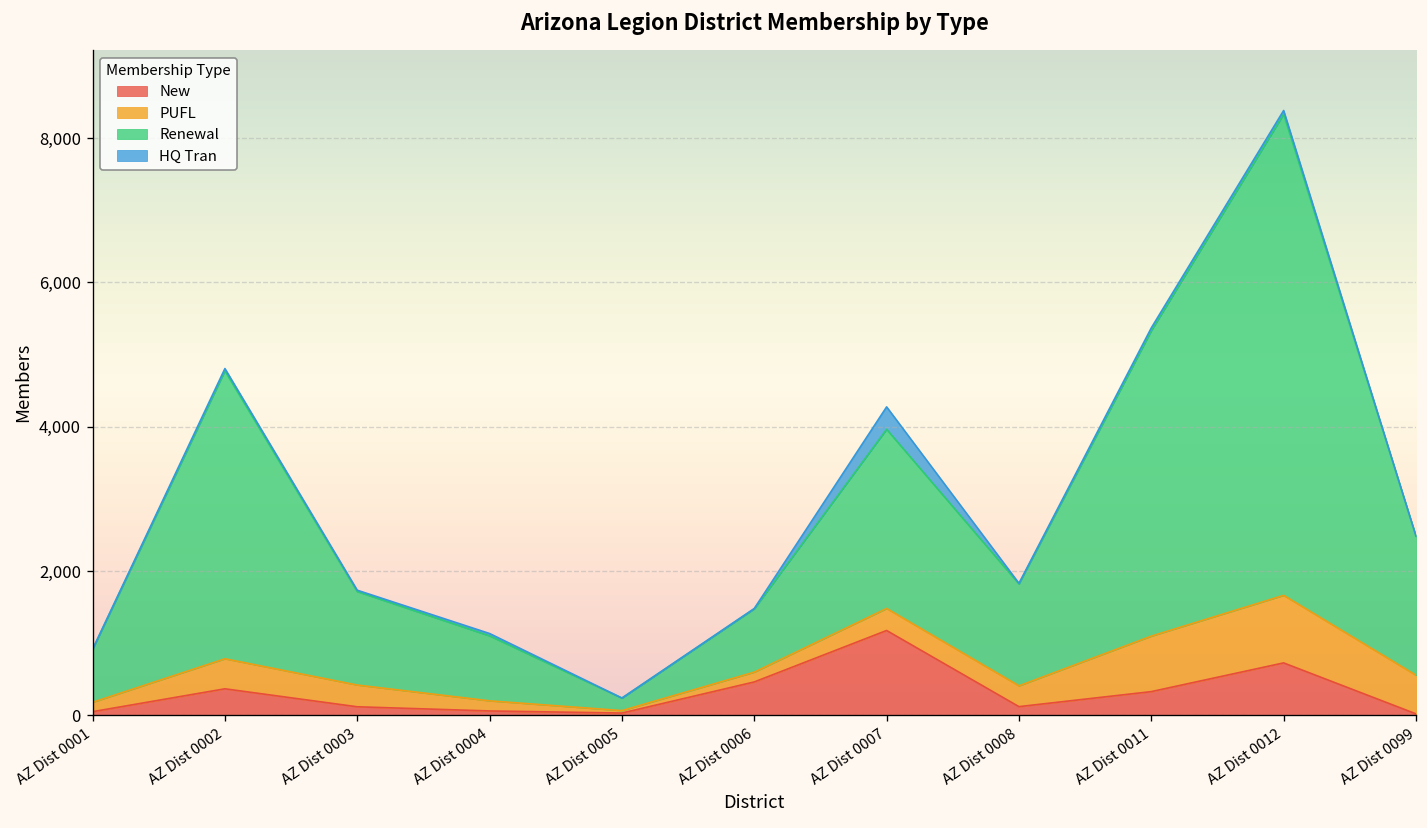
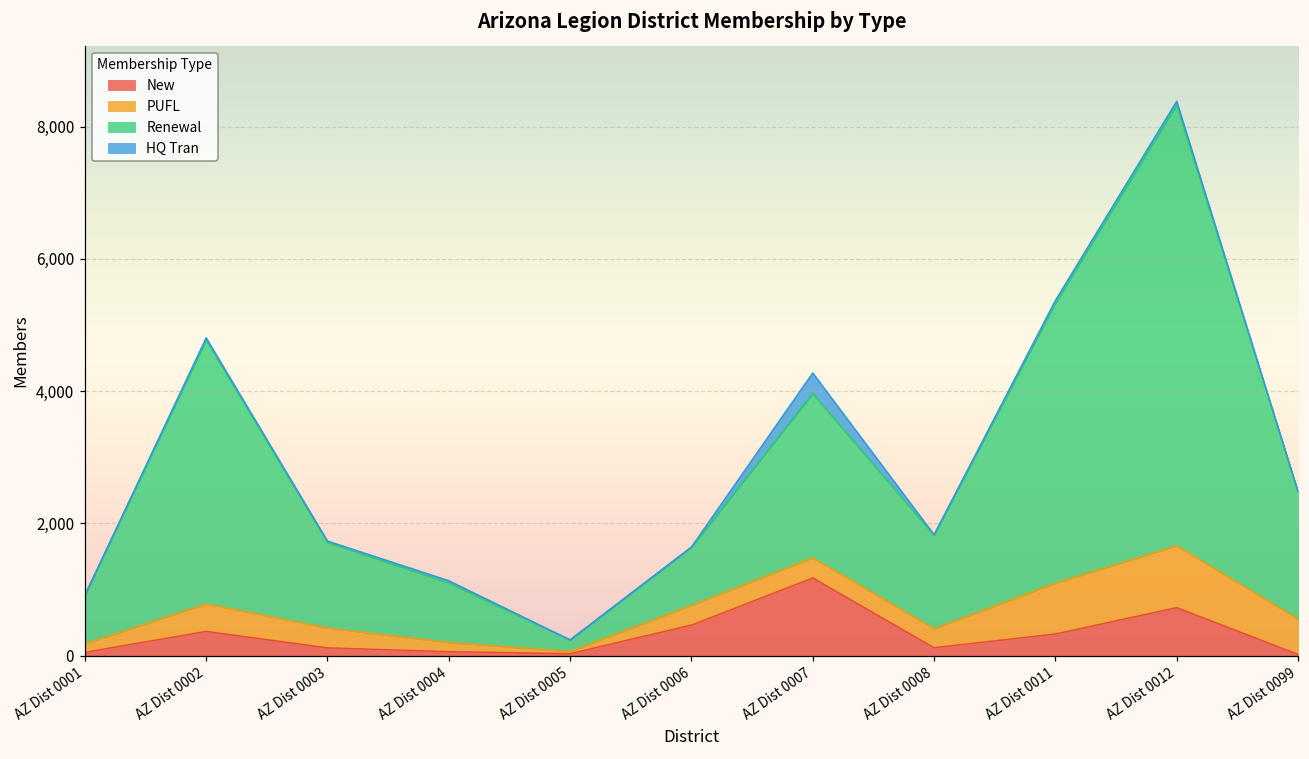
  {
    "New": {
      "AZ Dist 0001": "100",
      "AZ Dist 0002": "400",
      "AZ Dist 0003": "100",
      "AZ Dist 0004": "100",
      "AZ Dist 0006": "500",
      "AZ Dist 0007": "1,200",
      "AZ Dist 0008": "100",
      "AZ Dist 0011": "300",
      "AZ Dist 0012": "700",
      "AZ Dist 0099": "0"
    },
    "PUFL": {
      "AZ Dist 0001": "100",
      "AZ Dist 0002": "400",
      "AZ Dist 0003": "300",
      "AZ Dist 0004": "100",
-     "AZ Dist 0006": "100",
+     "AZ Dist 0006": "300",
      "AZ Dist 0007": "300",
      "AZ Dist 0008": "300",
      "AZ Dist 0011": "800",
      "AZ Dist 0012": "900",
      "AZ Dist 0099": "500"
    },
    "Renewal": {
      "AZ Dist 0007": "2,500",
      "AZ Dist 0012": "6,700"
    },
    "HQ Tran": {
      "AZ Dist 0007": "300",
      "AZ Dist 0012": "100"
    }
  }
